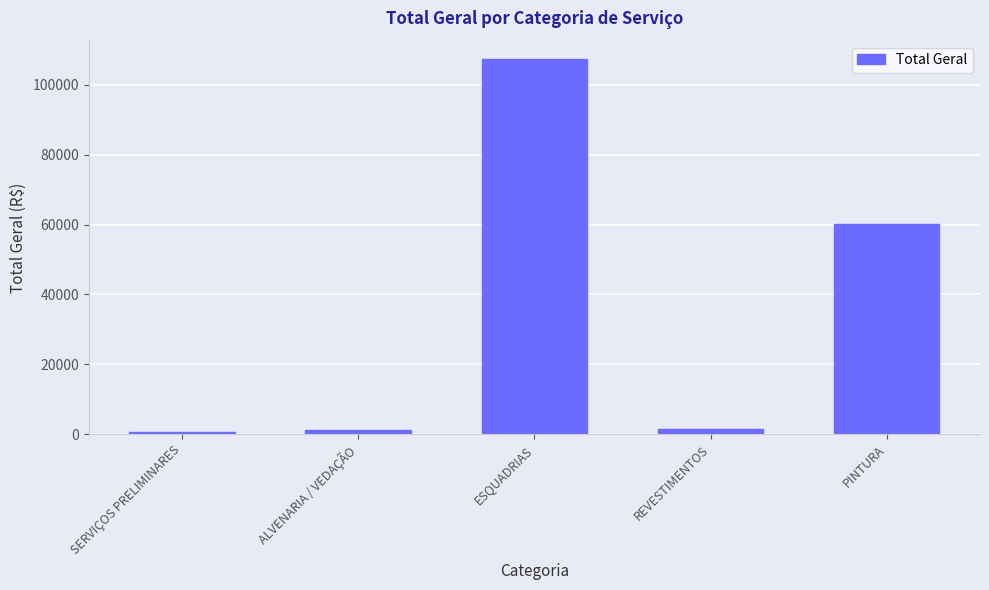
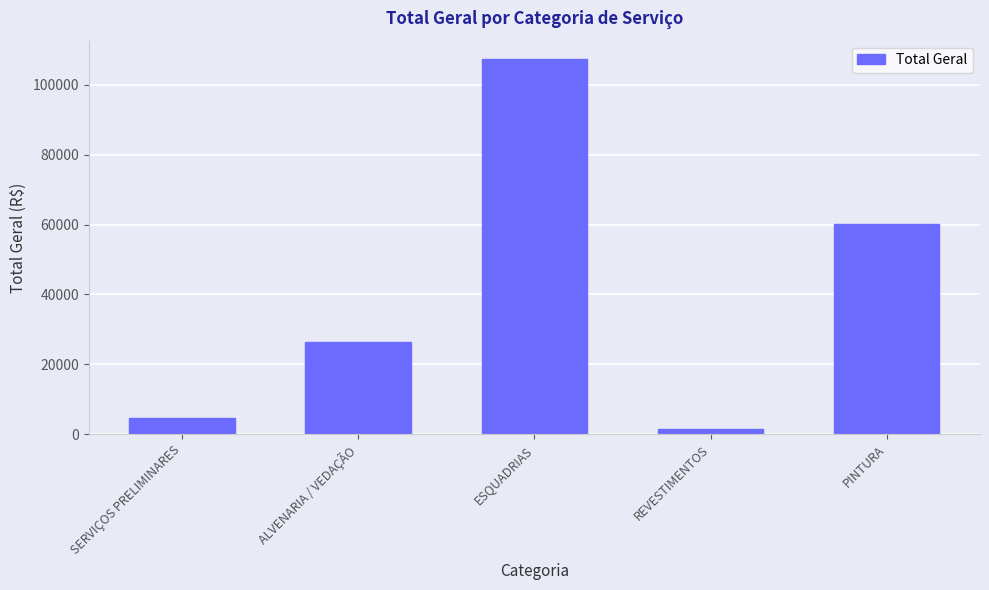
  {
-   "SERVIÇOS PRELIMINARES": 1000,
-   "ALVENARIA / VEDAÇÃO": 1000,
+   "SERVIÇOS PRELIMINARES": 5000,
+   "ALVENARIA / VEDAÇÃO": 26000,
    "ESQUADRIAS": 107000,
    "REVESTIMENTOS": 2000,
    "PINTURA": 60000
  }
